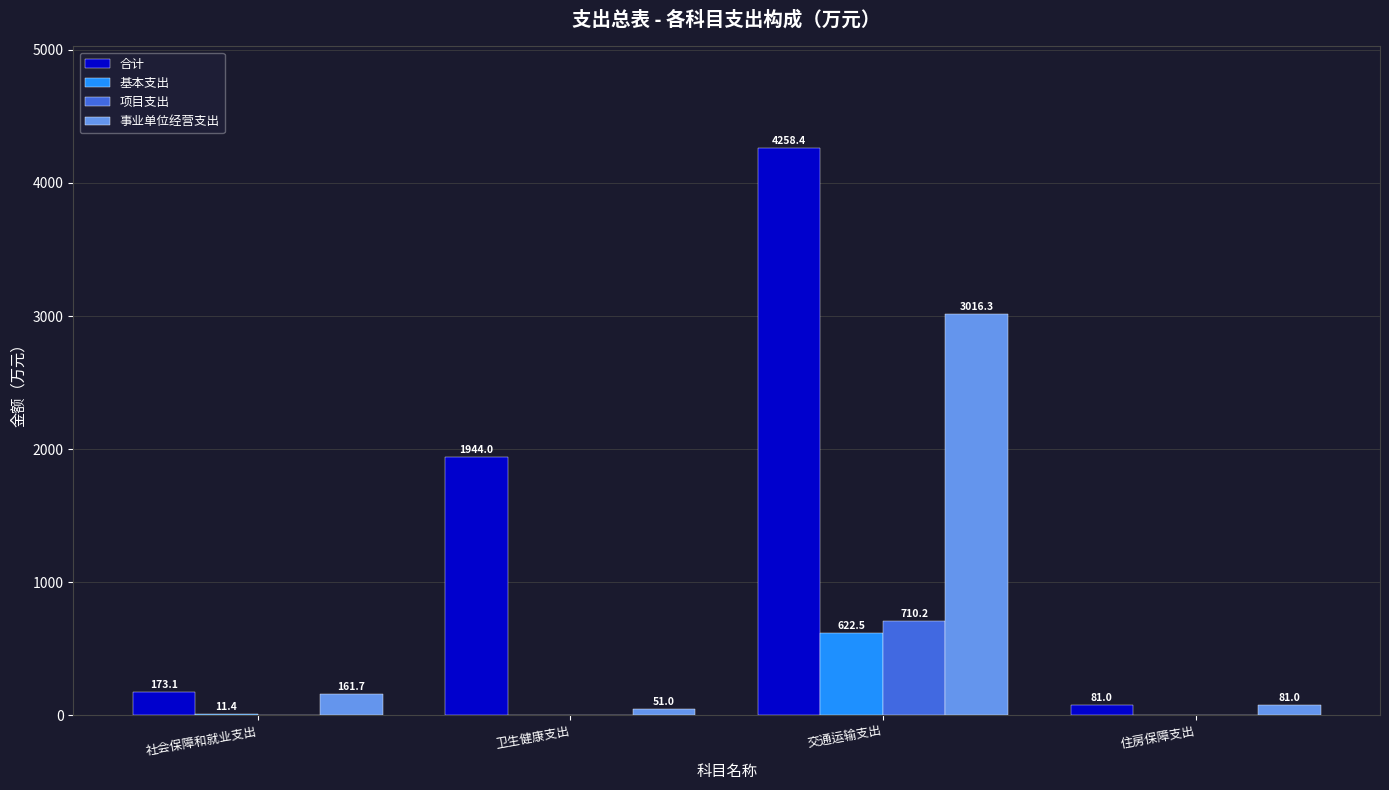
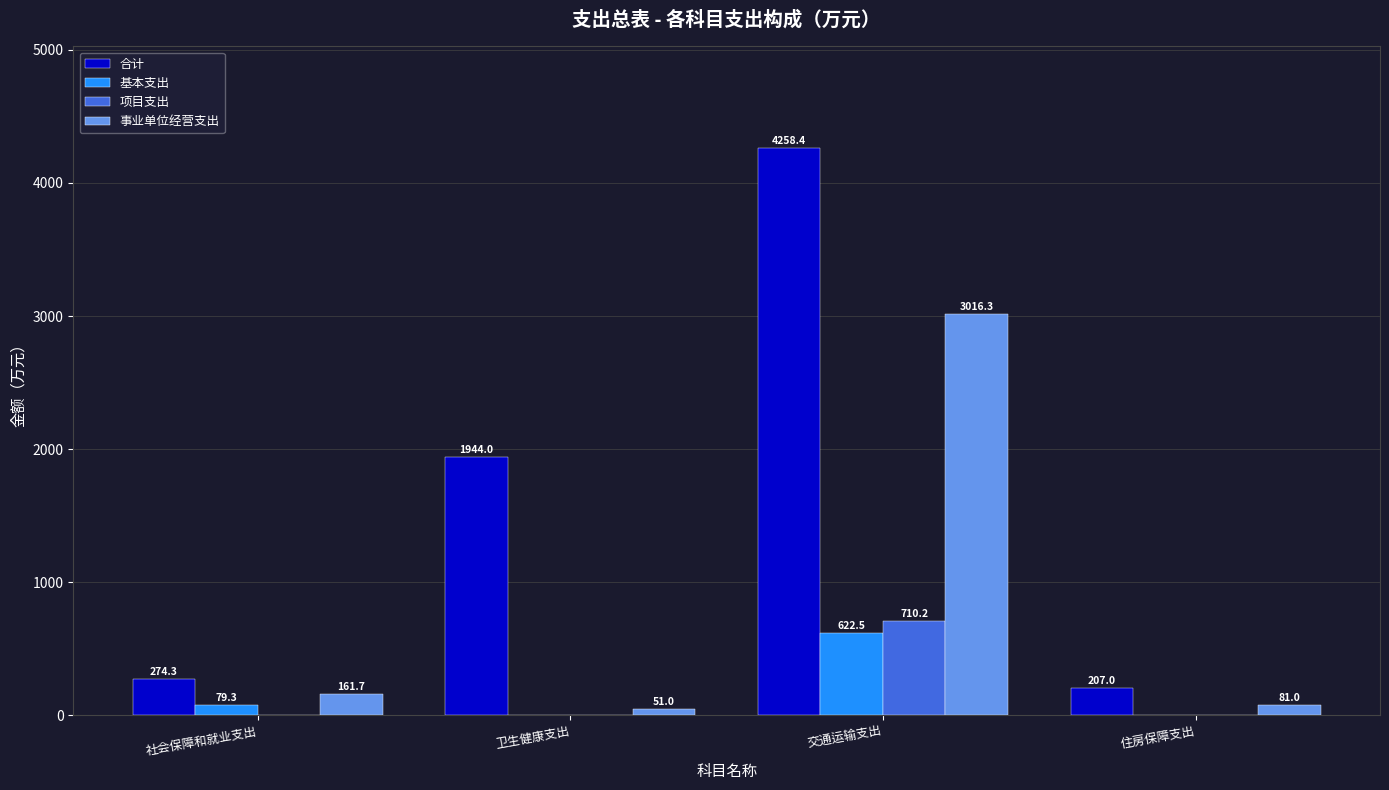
  {
    "合计": {
-     "社会保障和就业支出": 173.1,
+     "社会保障和就业支出": 274.3,
      "卫生健康支出": 1944.0,
      "交通运输支出": 4258.4,
-     "住房保障支出": 81.0
+     "住房保障支出": 207.0
    },
    "基本支出": {
-     "社会保障和就业支出": 11.4,
+     "社会保障和就业支出": 79.3,
      "交通运输支出": 622.5
    }
  }
